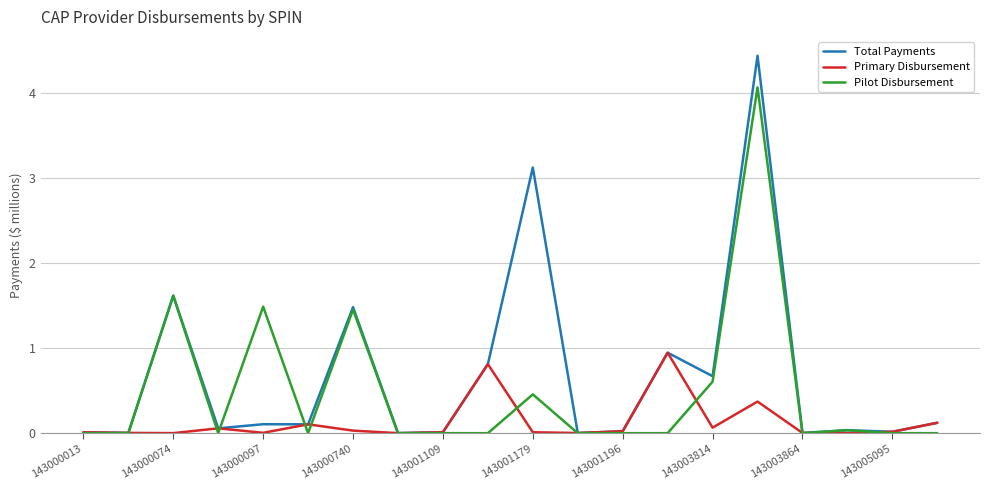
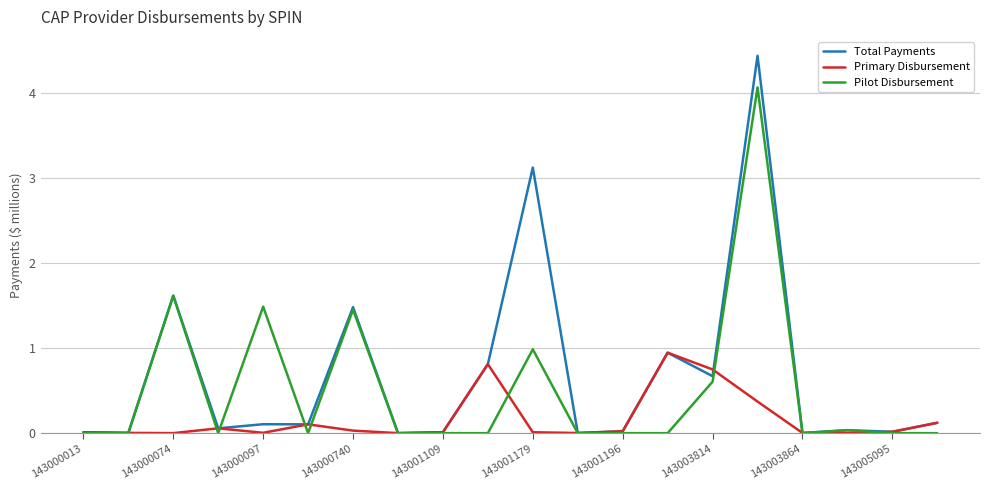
  {
    "Total Payments": {
      "143000097": 0.1,
      "143000740": 1.5,
      "143001179": 3.1,
      "143003814": 0.7
    },
    "Primary Disbursement": {
      "143000074": 0.0,
      "143000097": 0.0,
      "143000740": 0.0,
      "143001179": 0.0,
-     "143003814": 0.1
+     "143003814": 0.7
    },
    "Pilot Disbursement": {
      "143000097": 1.5,
      "143000740": 1.5,
-     "143001179": 0.5,
+     "143001179": 1.0,
      "143003814": 0.6
    }
  }
